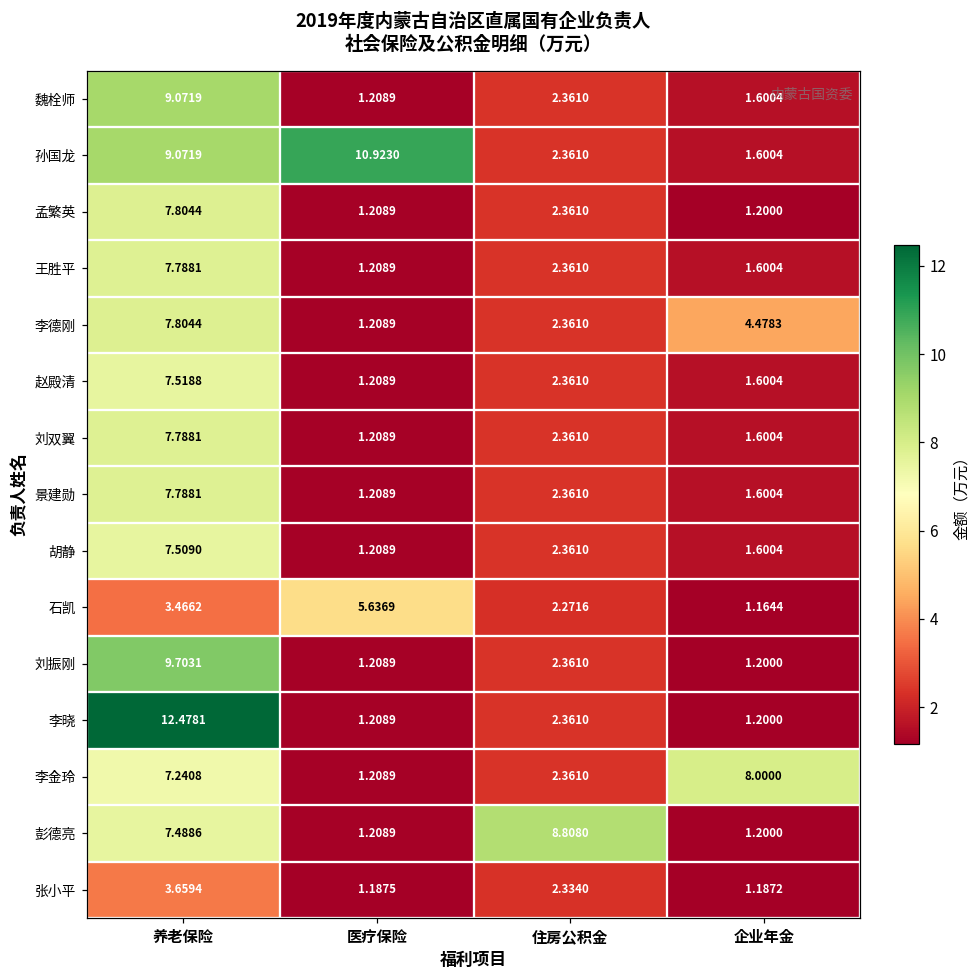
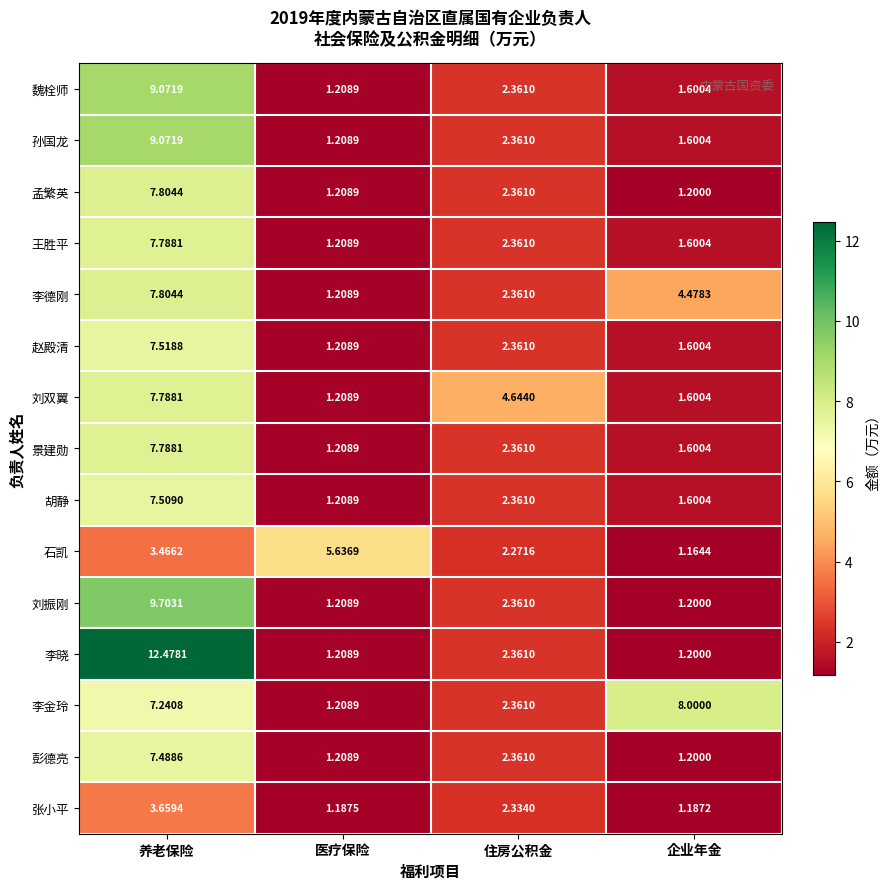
  {
    "魏栓师": {
      "养老保险": 9.0719,
      "医疗保险": 1.2089,
      "住房公积金": 2.3610
    },
    "孙国龙": {
      "养老保险": 9.0719,
-     "医疗保险": 10.9230,
+     "医疗保险": 1.2089,
      "住房公积金": 2.3610,
      "企业年金": 1.6004
    },
    "孟繁英": {
      "养老保险": 7.8044,
      "医疗保险": 1.2089,
      "住房公积金": 2.3610,
      "企业年金": 1.2000
    },
    "王胜平": {
      "养老保险": 7.7881,
      "医疗保险": 1.2089,
      "住房公积金": 2.3610,
      "企业年金": 1.6004
    },
    "李德刚": {
      "养老保险": 7.8044,
      "医疗保险": 1.2089,
      "住房公积金": 2.3610,
      "企业年金": 4.4783
    },
    "赵殿清": {
      "养老保险": 7.5188,
      "医疗保险": 1.2089,
      "住房公积金": 2.3610,
      "企业年金": 1.6004
    },
    "刘双翼": {
      "养老保险": 7.7881,
      "医疗保险": 1.2089,
-     "住房公积金": 2.3610,
+     "住房公积金": 4.6440,
      "企业年金": 1.6004
    },
    "景建勋": {
      "养老保险": 7.7881,
      "医疗保险": 1.2089,
      "住房公积金": 2.3610,
      "企业年金": 1.6004
    },
    "胡静": {
      "养老保险": 7.5090,
      "医疗保险": 1.2089,
      "住房公积金": 2.3610,
      "企业年金": 1.6004
    },
    "石凯": {
      "养老保险": 3.4662,
      "医疗保险": 5.6369,
      "住房公积金": 2.2716,
      "企业年金": 1.1644
    },
    "刘振刚": {
      "养老保险": 9.7031,
      "医疗保险": 1.2089,
      "住房公积金": 2.3610,
      "企业年金": 1.2000
    },
    "李晓": {
      "养老保险": 12.4781,
      "医疗保险": 1.2089,
      "住房公积金": 2.3610,
      "企业年金": 1.2000
    },
    "李金玲": {
      "养老保险": 7.2408,
      "医疗保险": 1.2089,
      "住房公积金": 2.3610,
      "企业年金": 8.0000
    },
    "彭德亮": {
      "养老保险": 7.4886,
      "医疗保险": 1.2089,
-     "住房公积金": 8.8080,
+     "住房公积金": 2.3610,
      "企业年金": 1.2000
    },
    "张小平": {
      "养老保险": 3.6594,
      "医疗保险": 1.1875,
      "住房公积金": 2.3340,
      "企业年金": 1.1872
    }
  }
